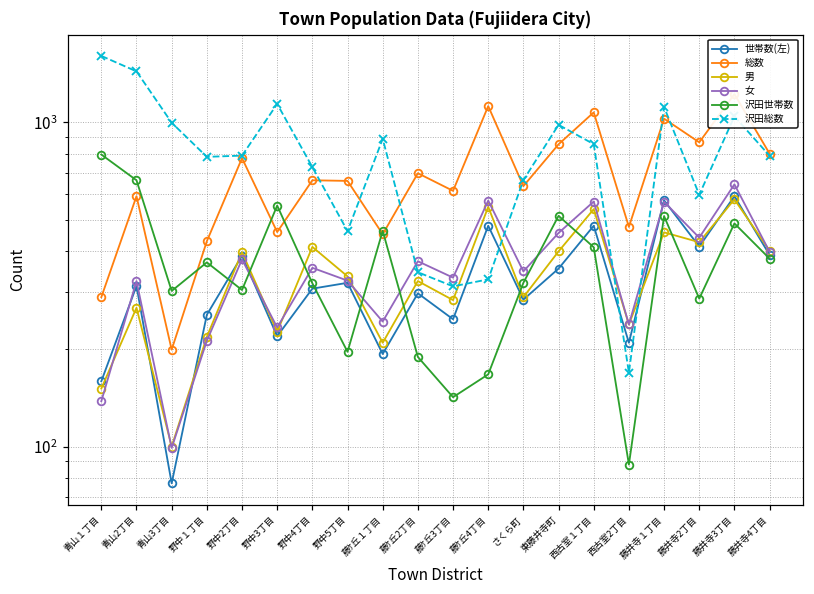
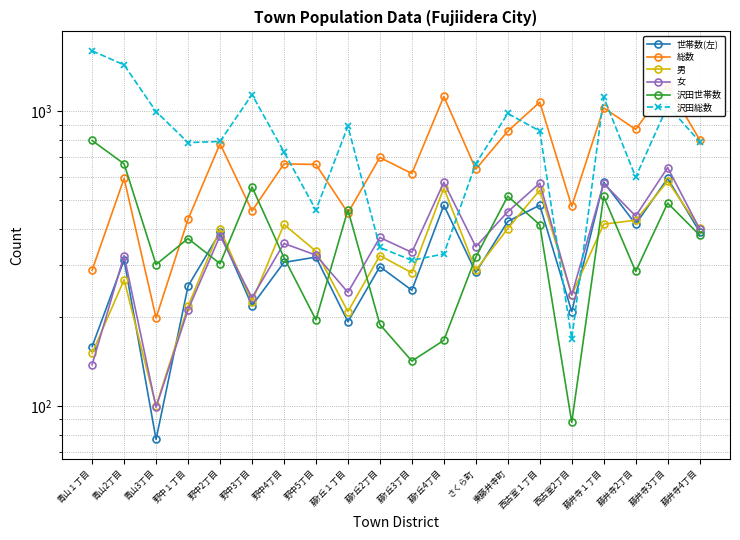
  {
    "世帯数(左)": {
      "青山１丁目": 160,
      "青山2丁目": 310,
      "青山3丁目": 77,
      "野中１丁目": 260,
      "野中2丁目": 390,
      "野中3丁目": 220,
      "野中4丁目": 310,
      "藤ｹ丘１丁目": 190,
      "藤ｹ丘2丁目": 300,
      "藤ｹ丘3丁目": 250,
      "藤ｹ丘4丁目": 480,
-     "東藤井寺町": 350,
+     "東藤井寺町": 420,
      "西古室１丁目": 480,
      "西古室2丁目": 210,
      "藤井寺2丁目": 410,
      "藤井寺3丁目": 590,
      "藤井寺4丁目": 390
    },
    "総数": {
      "青山１丁目": 290,
      "青山2丁目": 590,
      "青山3丁目": 200,
      "野中１丁目": 430,
      "野中3丁目": 460,
      "野中4丁目": 660,
      "野中5丁目": 660,
      "藤ｹ丘１丁目": 450,
      "藤ｹ丘2丁目": 700,
      "藤ｹ丘3丁目": 620,
      "藤ｹ丘4丁目": 1120,
      "さくら町": 640,
      "東藤井寺町": 860,
      "西古室１丁目": 1070,
      "西古室2丁目": 480,
      "藤井寺１丁目": 1030,
      "藤井寺2丁目": 870
    },
    "男": {
      "青山１丁目": 150,
      "青山2丁目": 270,
      "野中１丁目": 220,
      "野中2丁目": 400,
      "野中3丁目": 230,
      "野中4丁目": 410,
      "野中5丁目": 340,
      "藤ｹ丘１丁目": 210,
      "藤ｹ丘2丁目": 320,
      "藤ｹ丘3丁目": 280,
      "藤ｹ丘4丁目": 550,
      "東藤井寺町": 400,
      "西古室１丁目": 540,
-     "藤井寺１丁目": 460,
+     "藤井寺１丁目": 410,
      "藤井寺2丁目": 430,
      "藤井寺3丁目": 580
    },
    "女": {
      "青山１丁目": 140,
      "青山2丁目": 320,
      "野中１丁目": 210,
      "野中2丁目": 380,
      "野中3丁目": 230,
      "野中4丁目": 360,
      "藤ｹ丘１丁目": 240,
      "藤ｹ丘2丁目": 370,
      "藤ｹ丘3丁目": 330,
      "藤ｹ丘4丁目": 570,
      "さくら町": 350,
      "東藤井寺町": 460,
      "西古室１丁目": 570,
      "藤井寺2丁目": 440,
      "藤井寺3丁目": 640
    },
    "沢田世帯数": {
      "青山１丁目": 800,
      "青山2丁目": 660,
      "青山3丁目": 300,
      "野中１丁目": 370,
      "野中2丁目": 300,
      "野中3丁目": 550,
      "野中4丁目": 320,
      "野中5丁目": 200,
      "藤ｹ丘１丁目": 460,
      "藤ｹ丘2丁目": 190,
      "藤ｹ丘3丁目": 140,
      "藤ｹ丘4丁目": 170,
      "さくら町": 320,
      "東藤井寺町": 520,
      "西古室１丁目": 410,
      "西古室2丁目": 88,
      "藤井寺１丁目": 510,
      "藤井寺2丁目": 290,
      "藤井寺3丁目": 490,
      "藤井寺4丁目": 380
    },
    "沢田総数": {
      "青山１丁目": 1600,
      "青山2丁目": 1400,
      "青山3丁目": 1000,
      "野中１丁目": 780,
      "野中3丁目": 1140,
      "野中4丁目": 730,
      "野中5丁目": 460,
      "藤ｹ丘１丁目": 890,
      "藤ｹ丘2丁目": 350,
      "藤ｹ丘3丁目": 310,
      "藤ｹ丘4丁目": 330,
      "さくら町": 660,
      "東藤井寺町": 980,
      "西古室１丁目": 860,
      "西古室2丁目": 170,
      "藤井寺１丁目": 1120,
      "藤井寺2丁目": 600
    }
  }
